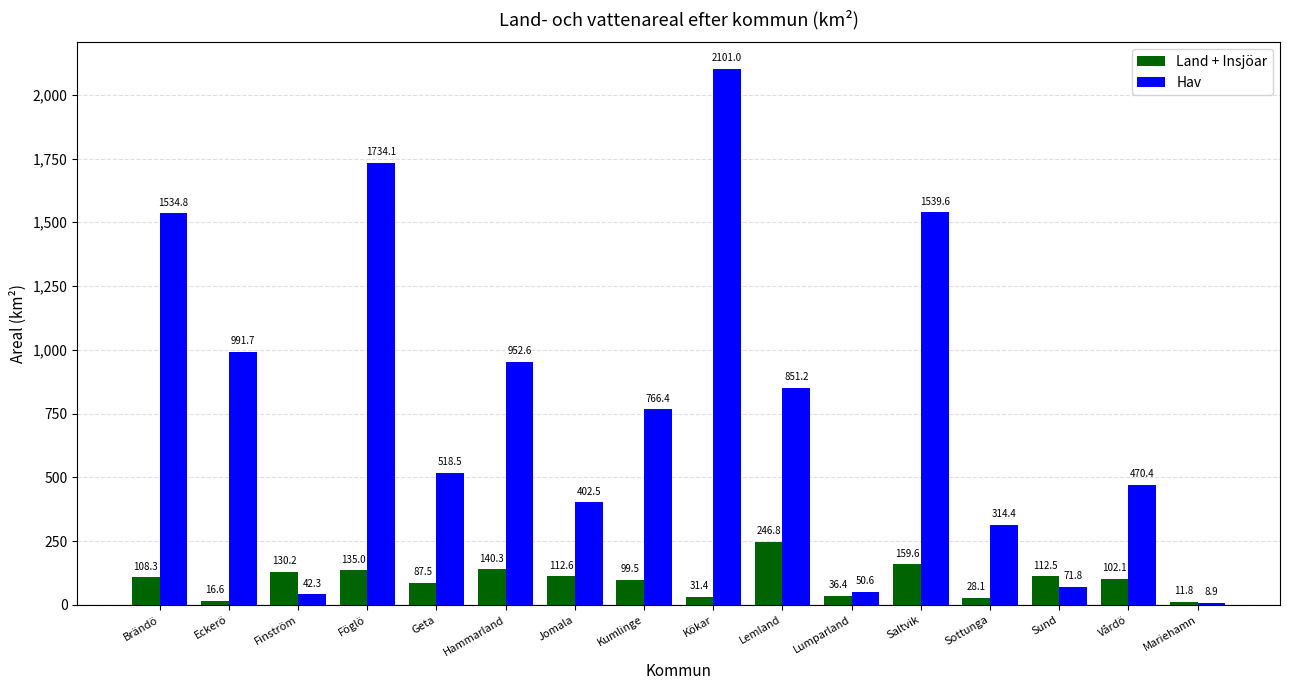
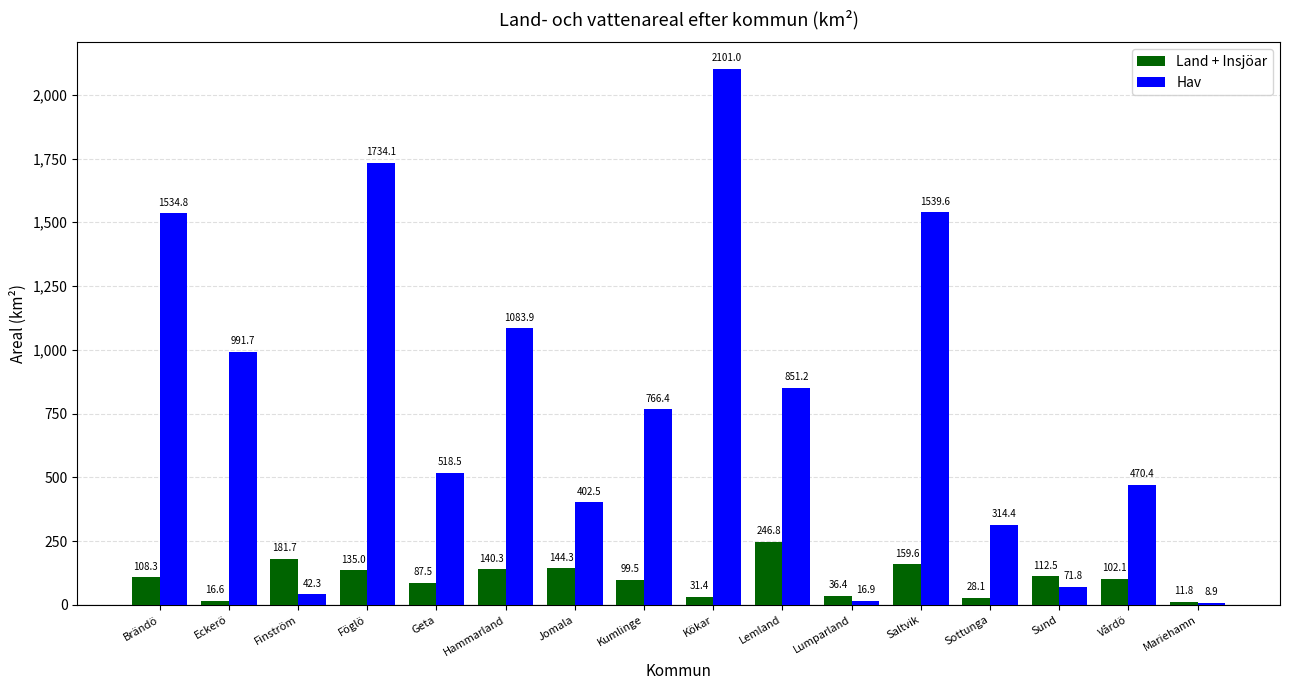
  {
    "Land + Insjöar": {
      "Brändö": 108.3,
      "Eckerö": 16.6,
-     "Finström": 130.2,
+     "Finström": 181.7,
      "Föglö": 135.0,
      "Geta": 87.5,
      "Hammarland": 140.3,
-     "Jomala": 112.6,
+     "Jomala": 144.3,
      "Kumlinge": 99.5,
      "Kökar": 31.4,
      "Lemland": 246.8,
      "Lumparland": 36.4,
      "Saltvik": 159.6,
      "Sottunga": 28.1,
      "Sund": 112.5,
      "Vårdö": 102.1,
      "Mariehamn": 11.8
    },
    "Hav": {
      "Brändö": 1534.8,
      "Eckerö": 991.7,
      "Finström": 42.3,
      "Föglö": 1734.1,
      "Geta": 518.5,
-     "Hammarland": 952.6,
+     "Hammarland": 1083.9,
      "Jomala": 402.5,
      "Kumlinge": 766.4,
      "Kökar": 2101.0,
      "Lemland": 851.2,
-     "Lumparland": 50.6,
+     "Lumparland": 16.9,
      "Saltvik": 1539.6,
      "Sottunga": 314.4,
      "Sund": 71.8,
      "Vårdö": 470.4,
      "Mariehamn": 8.9
    }
  }
